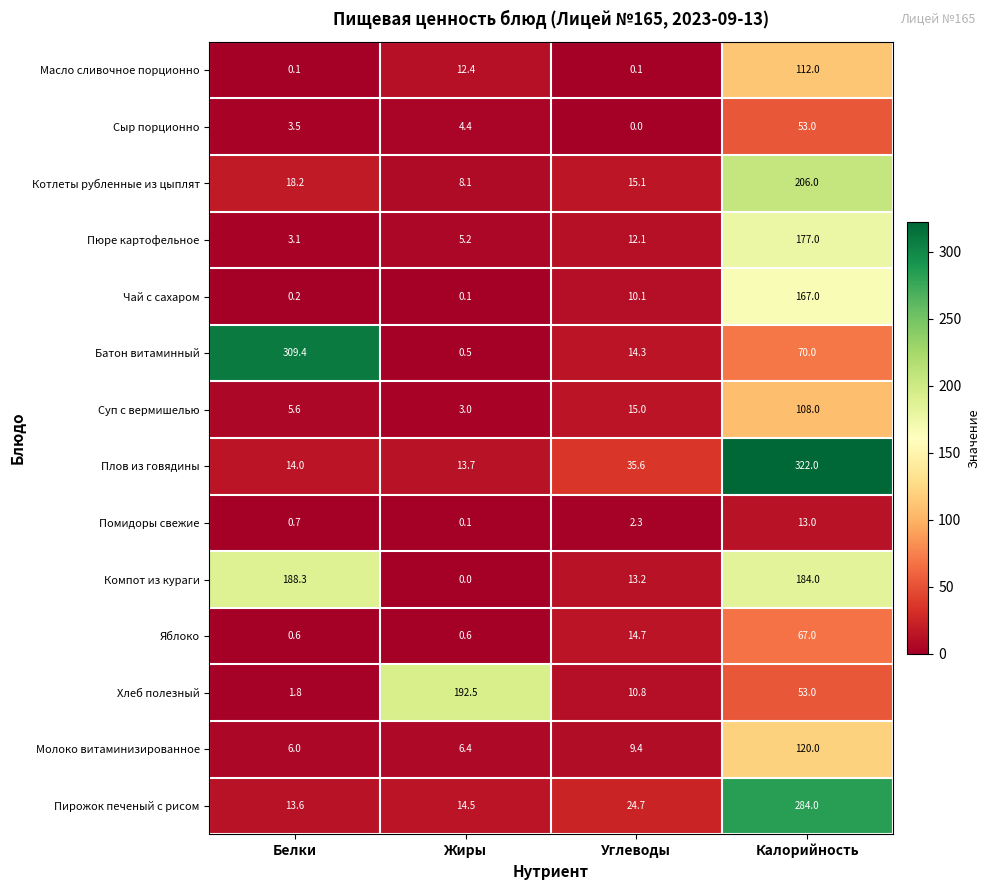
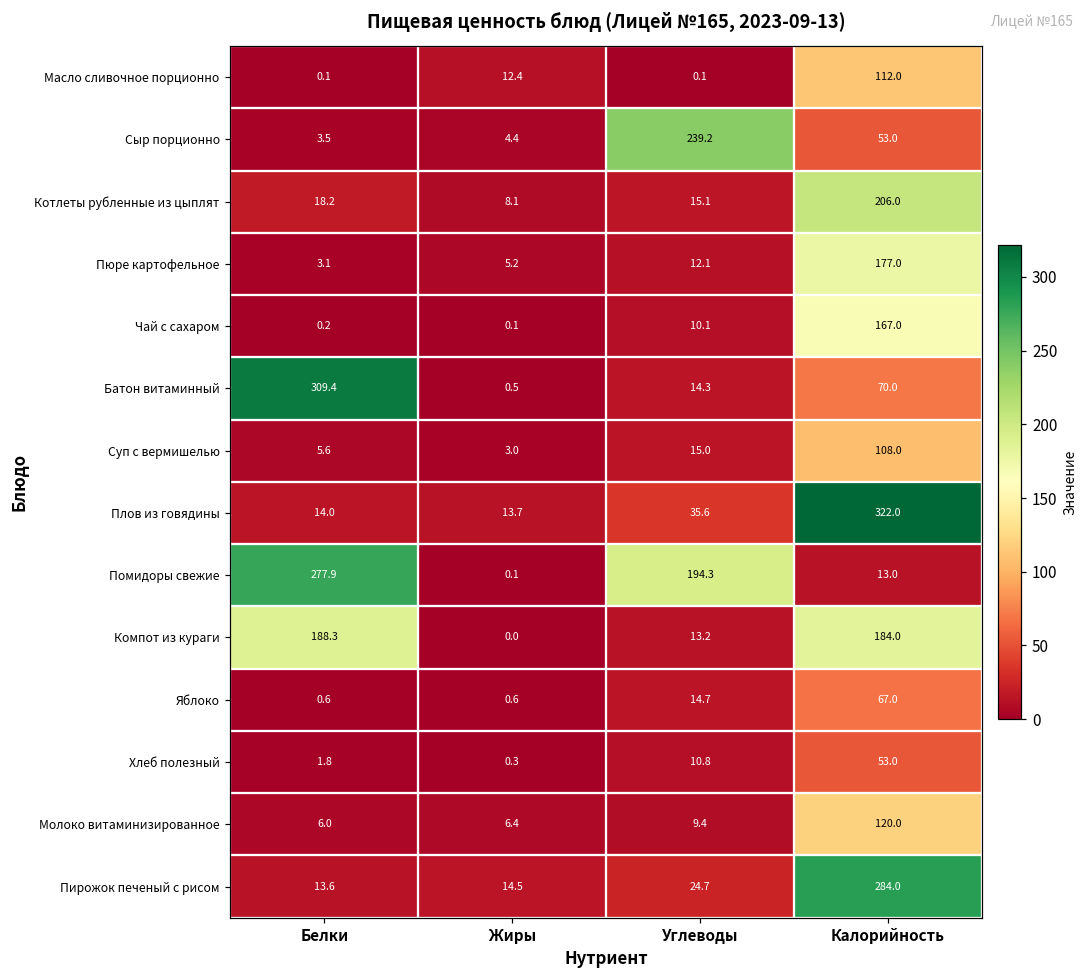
  {
    "Масло сливочное порционно": {
      "Белки": 0.1,
      "Жиры": 12.4,
      "Углеводы": 0.1,
      "Калорийность": 112.0
    },
    "Сыр порционно": {
      "Белки": 3.5,
      "Жиры": 4.4,
-     "Углеводы": 0.0,
+     "Углеводы": 239.2,
      "Калорийность": 53.0
    },
    "Котлеты рубленные из цыплят": {
      "Белки": 18.2,
      "Жиры": 8.1,
      "Углеводы": 15.1,
      "Калорийность": 206.0
    },
    "Пюре картофельное": {
      "Белки": 3.1,
      "Жиры": 5.2,
      "Углеводы": 12.1,
      "Калорийность": 177.0
    },
    "Чай с сахаром": {
      "Белки": 0.2,
      "Жиры": 0.1,
      "Углеводы": 10.1,
      "Калорийность": 167.0
    },
    "Батон витаминный": {
      "Белки": 309.4,
      "Жиры": 0.5,
      "Углеводы": 14.3,
      "Калорийность": 70.0
    },
    "Суп с вермишелью": {
      "Белки": 5.6,
      "Жиры": 3.0,
      "Углеводы": 15.0,
      "Калорийность": 108.0
    },
    "Плов из говядины": {
      "Белки": 14.0,
      "Жиры": 13.7,
      "Углеводы": 35.6,
      "Калорийность": 322.0
    },
    "Помидоры свежие": {
-     "Белки": 0.7,
+     "Белки": 277.9,
      "Жиры": 0.1,
-     "Углеводы": 2.3,
+     "Углеводы": 194.3,
      "Калорийность": 13.0
    },
    "Компот из кураги": {
      "Белки": 188.3,
      "Жиры": 0.0,
      "Углеводы": 13.2,
      "Калорийность": 184.0
    },
    "Яблоко": {
      "Белки": 0.6,
      "Жиры": 0.6,
      "Углеводы": 14.7,
      "Калорийность": 67.0
    },
    "Хлеб полезный": {
      "Белки": 1.8,
-     "Жиры": 192.5,
+     "Жиры": 0.3,
      "Углеводы": 10.8,
      "Калорийность": 53.0
    },
    "Молоко витаминизированное": {
      "Белки": 6.0,
      "Жиры": 6.4,
      "Углеводы": 9.4,
      "Калорийность": 120.0
    },
    "Пирожок печеный с рисом": {
      "Белки": 13.6,
      "Жиры": 14.5,
      "Углеводы": 24.7,
      "Калорийность": 284.0
    }
  }
